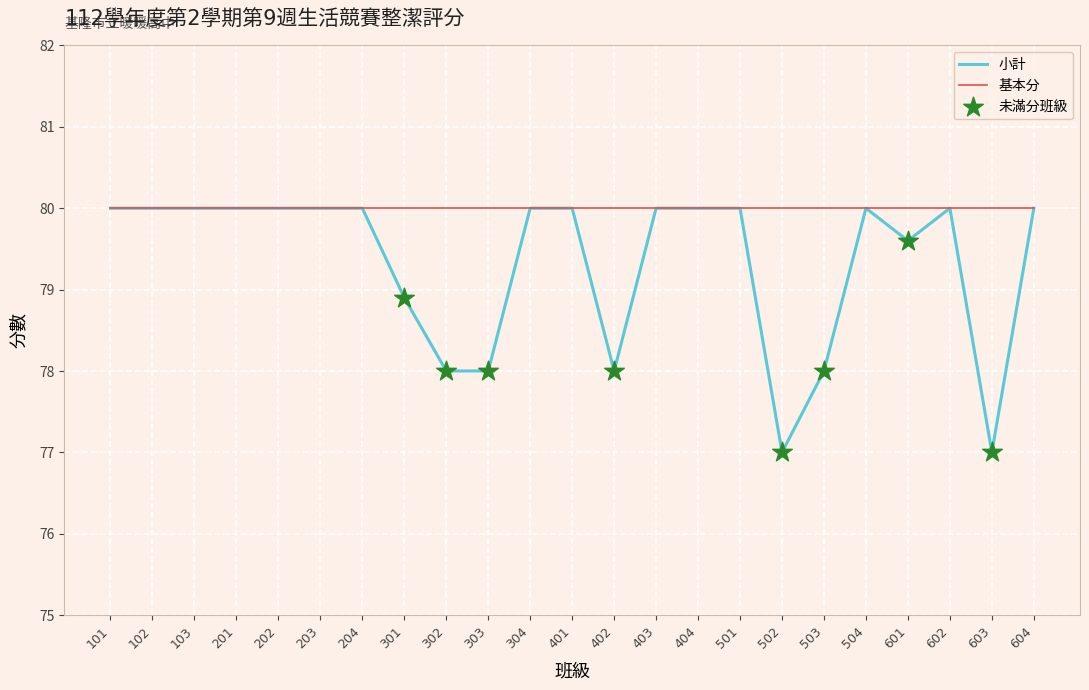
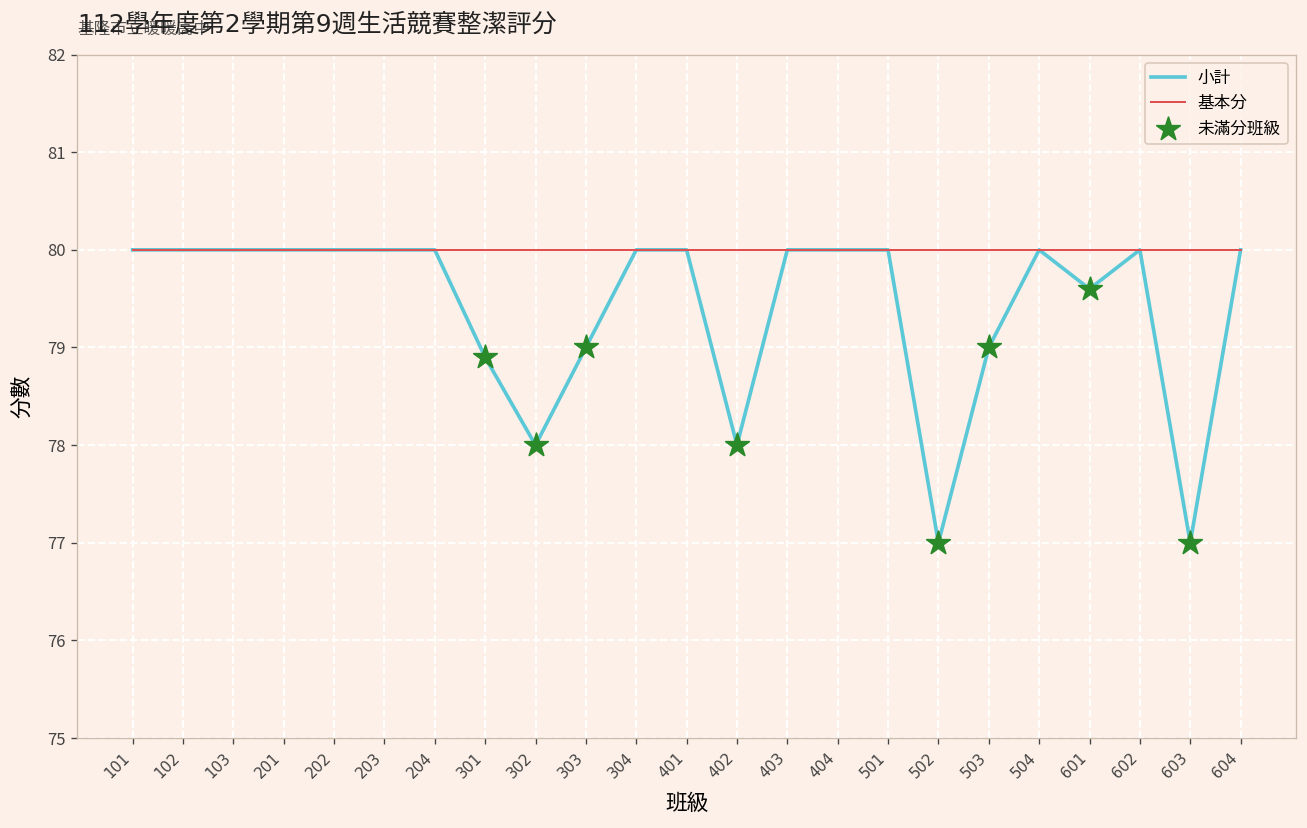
  {
    "小計": {
-     "303": 78,
-     "503": 78
+     "303": 79,
+     "503": 79
    },
    "基本分": {
      "301": 80,
      "302": 80,
      "303": 80,
      "402": 80,
      "502": 80,
      "503": 80,
      "601": 80,
      "603": 80
    }
  }
